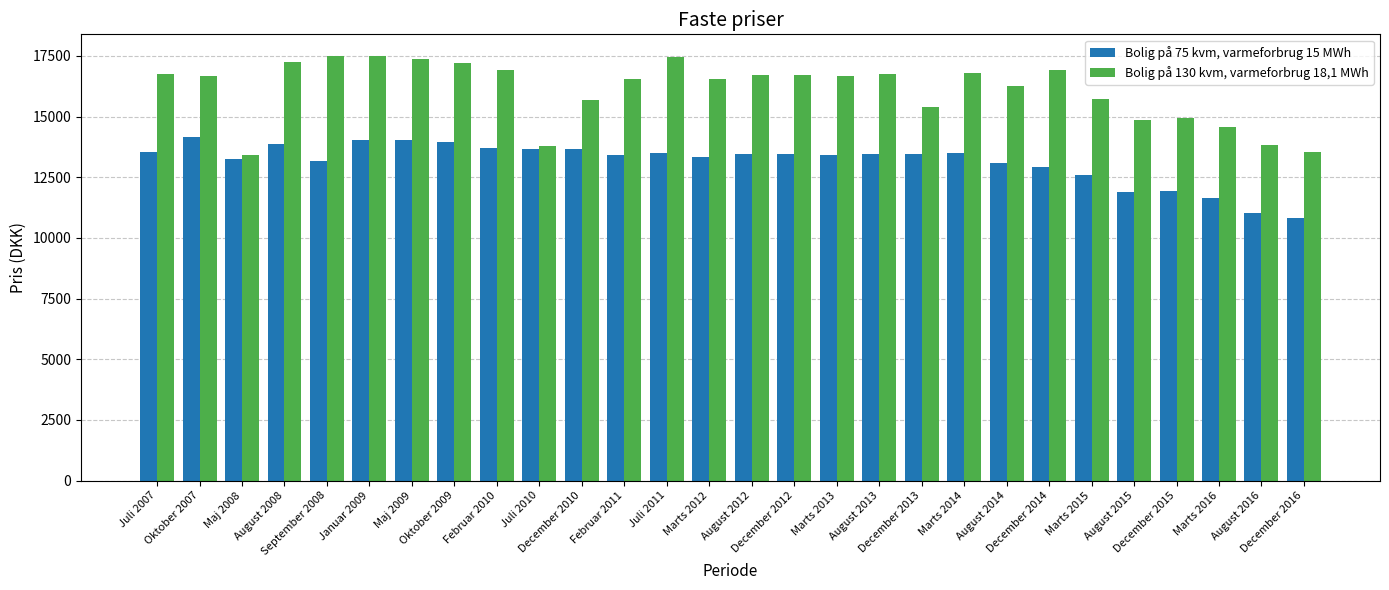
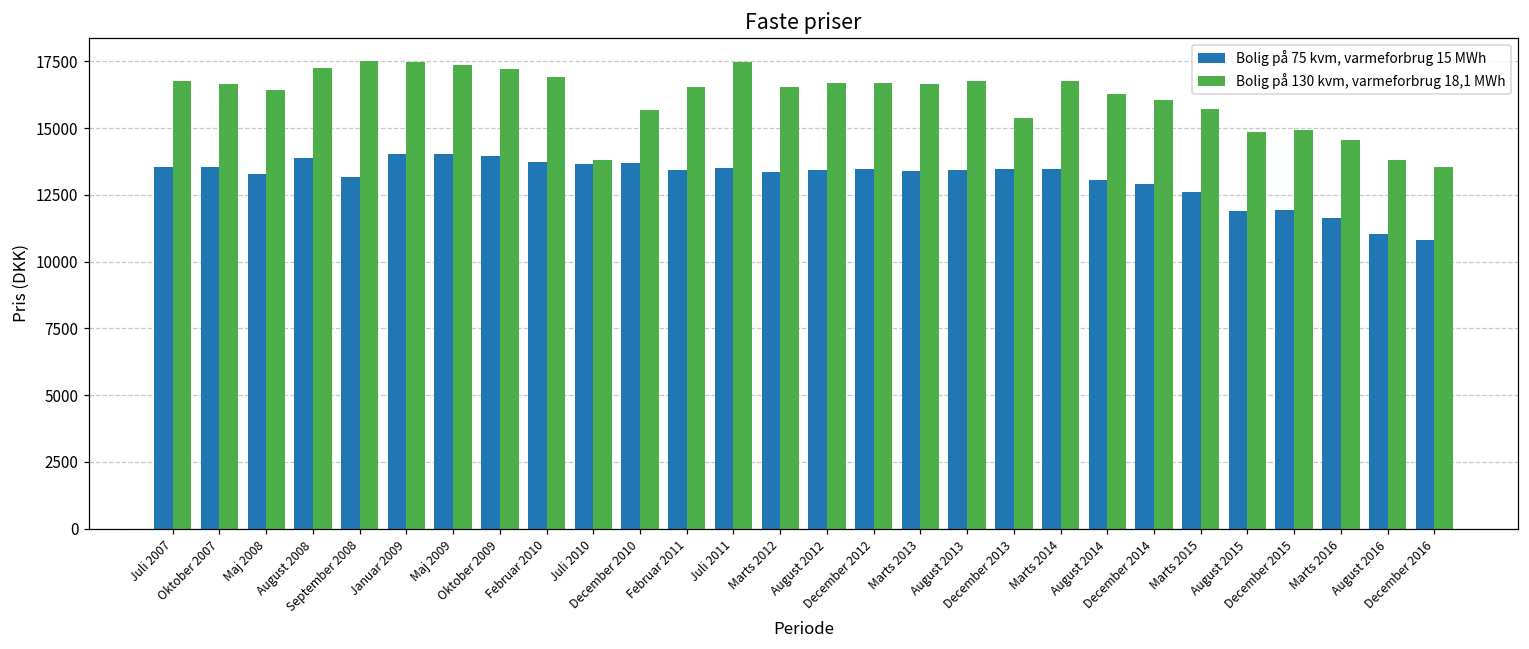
  {
    "Bolig på 75 kvm, varmeforbrug 15 MWh": {
      "Juli 2007": 13600,
-     "Oktober 2007": 14100,
+     "Oktober 2007": 13500,
      "Maj 2008": 13300,
      "August 2008": 13900,
      "September 2008": 13200,
      "Januar 2009": 14000,
      "Maj 2009": 14000,
      "Oktober 2009": 13900,
      "Februar 2010": 13700,
      "Juli 2010": 13700,
      "December 2010": 13700,
      "Februar 2011": 13400,
      "Juli 2011": 13500,
      "Marts 2012": 13300,
      "August 2012": 13400,
      "December 2012": 13500,
      "Marts 2013": 13400,
      "August 2013": 13400,
      "December 2013": 13500,
      "Marts 2014": 13500,
      "August 2014": 13100,
      "December 2014": 12900,
      "Marts 2015": 12600,
      "August 2015": 11900,
      "December 2015": 11900,
      "Marts 2016": 11600,
      "August 2016": 11000,
      "December 2016": 10800
    },
    "Bolig på 130 kvm, varmeforbrug 18,1 MWh": {
      "Juli 2007": 16800,
      "Oktober 2007": 16700,
-     "Maj 2008": 13400,
+     "Maj 2008": 16400,
      "August 2008": 17300,
      "September 2008": 17500,
      "Januar 2009": 17500,
      "Maj 2009": 17400,
      "Oktober 2009": 17200,
      "Februar 2010": 16900,
      "Juli 2010": 13800,
      "December 2010": 15700,
      "Februar 2011": 16600,
      "Juli 2011": 17500,
      "Marts 2012": 16500,
      "August 2012": 16700,
      "December 2012": 16700,
      "Marts 2013": 16700,
      "August 2013": 16800,
      "December 2013": 15400,
      "Marts 2014": 16800,
      "August 2014": 16300,
-     "December 2014": 16900,
+     "December 2014": 16100,
      "Marts 2015": 15700,
      "August 2015": 14900,
      "December 2015": 15000,
      "Marts 2016": 14600,
      "August 2016": 13800,
      "December 2016": 13500
    }
  }
